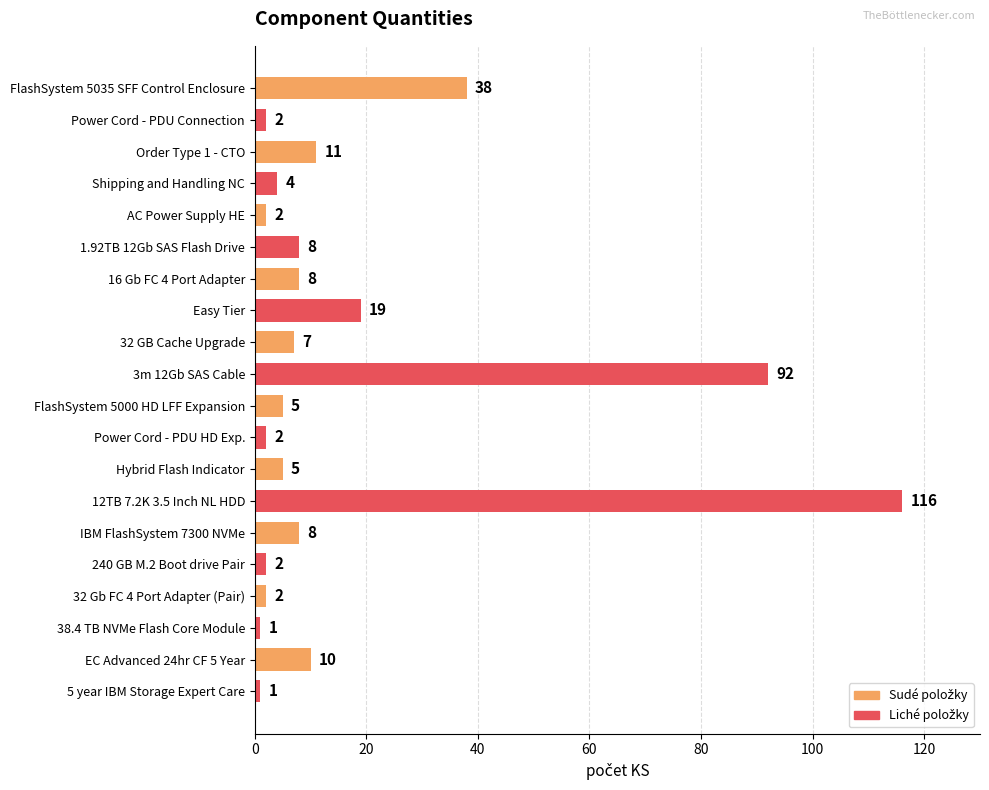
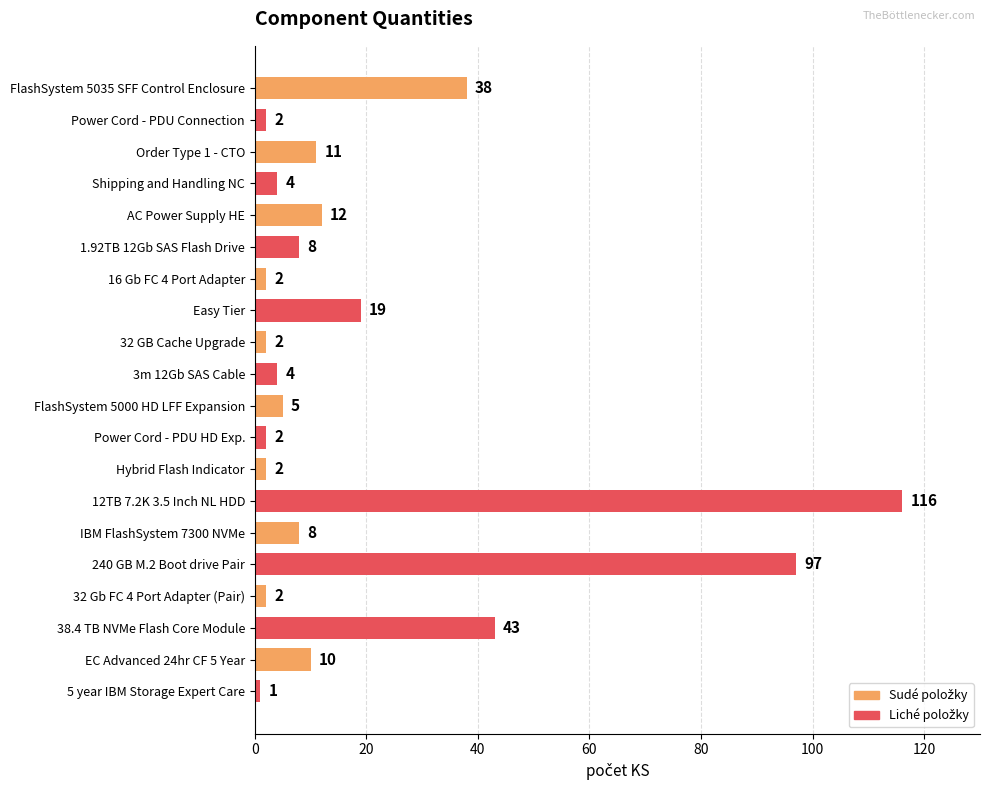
  {
    "FlashSystem 5035 SFF Control Enclosure": 38,
    "Power Cord - PDU Connection": 2,
    "Order Type 1 - CTO": 11,
    "Shipping and Handling NC": 4,
-   "AC Power Supply HE": 2,
+   "AC Power Supply HE": 12,
    "1.92TB 12Gb SAS Flash Drive": 8,
-   "16 Gb FC 4 Port Adapter": 8,
+   "16 Gb FC 4 Port Adapter": 2,
    "Easy Tier": 19,
-   "32 GB Cache Upgrade": 7,
-   "3m 12Gb SAS Cable": 92,
+   "32 GB Cache Upgrade": 2,
+   "3m 12Gb SAS Cable": 4,
    "FlashSystem 5000 HD LFF Expansion": 5,
    "Power Cord - PDU HD Exp.": 2,
-   "Hybrid Flash Indicator": 5,
+   "Hybrid Flash Indicator": 2,
    "12TB 7.2K 3.5 Inch NL HDD": 116,
    "IBM FlashSystem 7300 NVMe": 8,
-   "240 GB M.2 Boot drive Pair": 2,
+   "240 GB M.2 Boot drive Pair": 97,
    "32 Gb FC 4 Port Adapter (Pair)": 2,
-   "38.4 TB NVMe Flash Core Module": 1,
+   "38.4 TB NVMe Flash Core Module": 43,
    "EC Advanced 24hr CF 5 Year": 10,
    "5 year IBM Storage Expert Care": 1
  }
